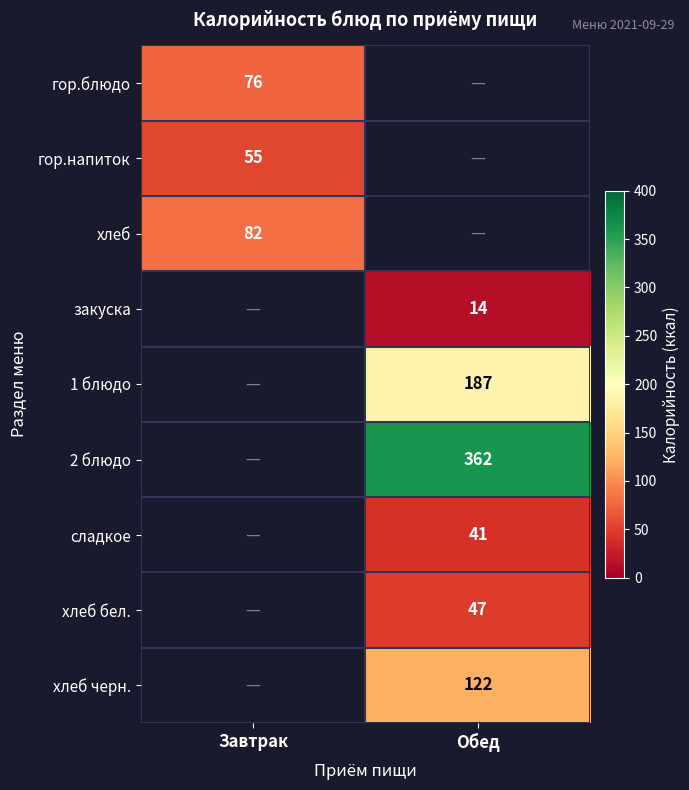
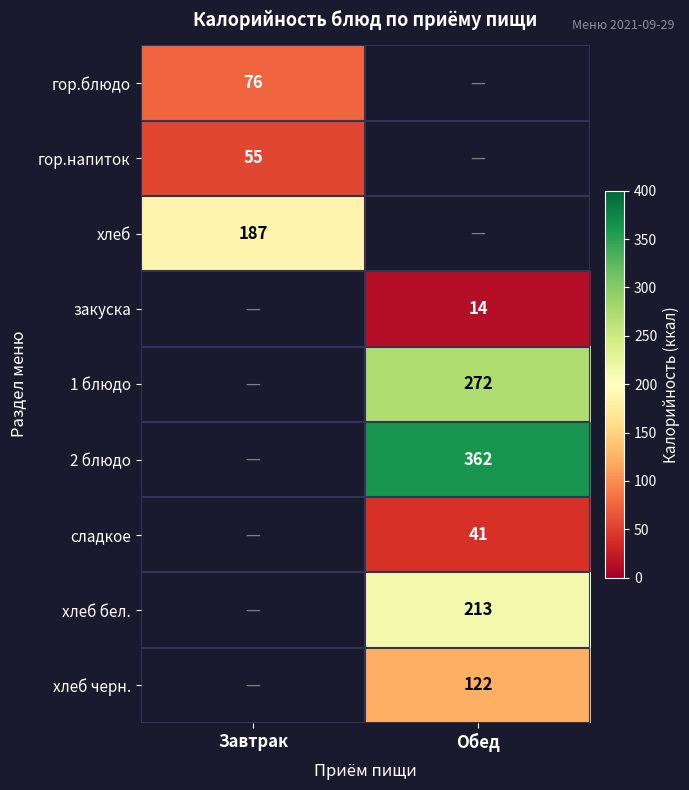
  {
    "гор.блюдо": {
      "Завтрак": 76
    },
    "гор.напиток": {
      "Завтрак": 55
    },
    "хлеб": {
-     "Завтрак": 82
+     "Завтрак": 187
    },
    "закуска": {
      "Обед": 14
    },
    "1 блюдо": {
-     "Обед": 187
+     "Обед": 272
    },
    "2 блюдо": {
      "Обед": 362
    },
    "сладкое": {
      "Обед": 41
    },
    "хлеб бел.": {
-     "Обед": 47
+     "Обед": 213
    },
    "хлеб черн.": {
      "Обед": 122
    }
  }
